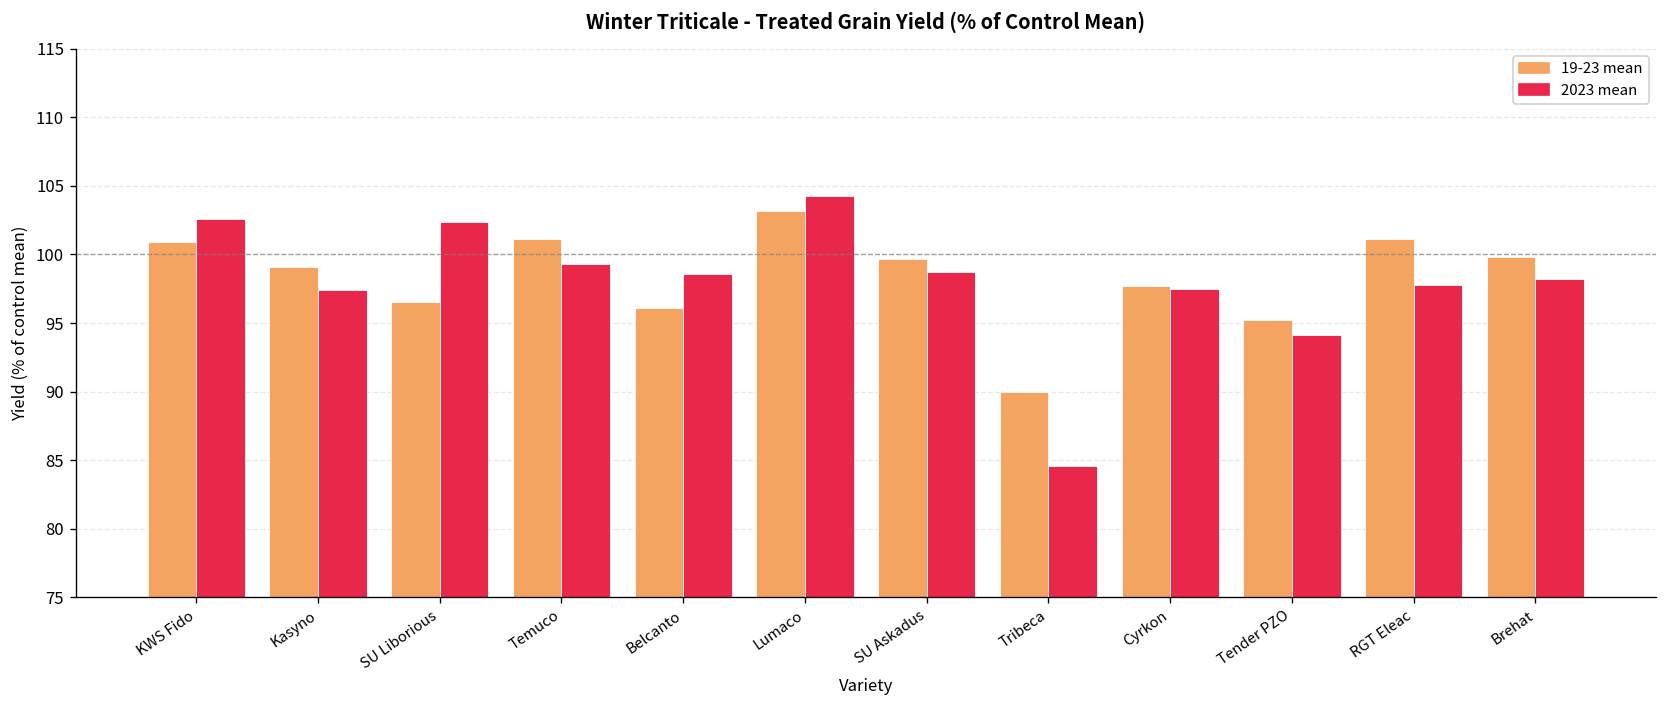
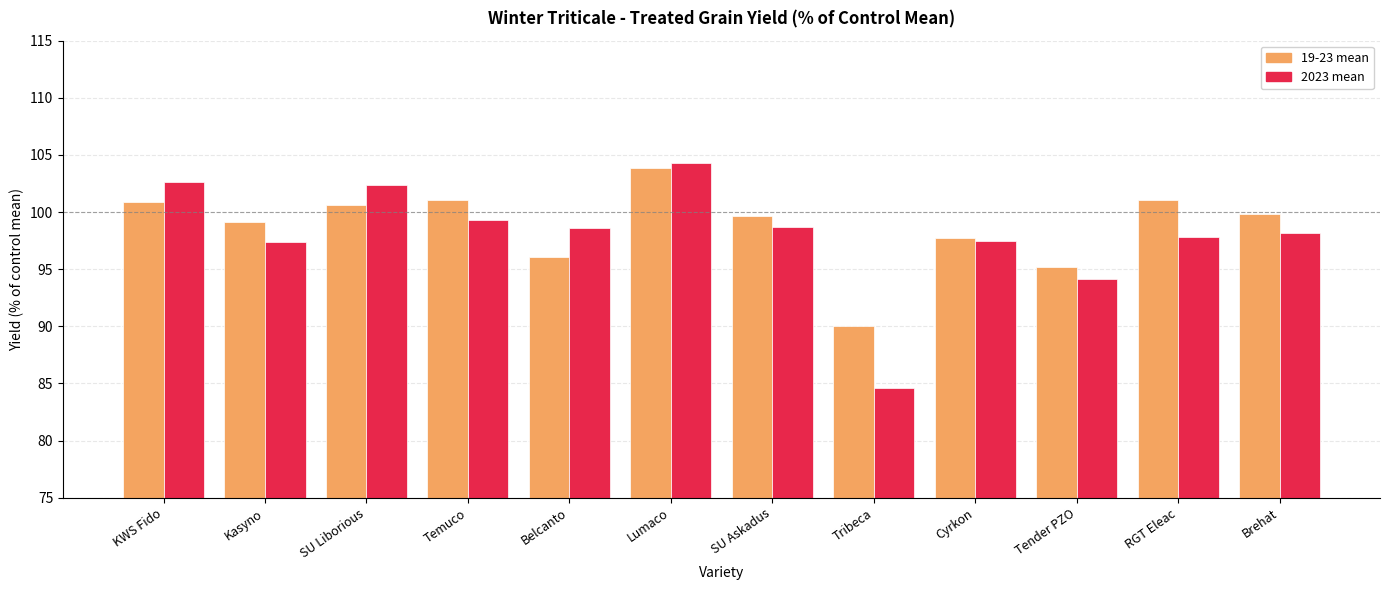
  {
    "19-23 mean": {
      "KWS Fido": 100.9,
      "Kasyno": 99.1,
-     "SU Liborious": 96.5,
+     "SU Liborious": 100.6,
      "Temuco": 101.1,
      "Belcanto": 96.1,
-     "Lumaco": 103.2,
+     "Lumaco": 103.9,
      "SU Askadus": 99.7,
      "Tribeca": 90.0,
      "Cyrkon": 97.7,
      "Tender PZO": 95.2,
      "RGT Eleac": 101.1,
      "Brehat": 99.8
    },
    "2023 mean": {
      "KWS Fido": 102.6,
      "Kasyno": 97.4,
      "SU Liborious": 102.4,
      "Temuco": 99.3,
      "Belcanto": 98.6,
      "Lumaco": 104.3,
      "SU Askadus": 98.7,
      "Tribeca": 84.6,
      "Cyrkon": 97.5,
      "Tender PZO": 94.1,
      "RGT Eleac": 97.8,
      "Brehat": 98.2
    }
  }
